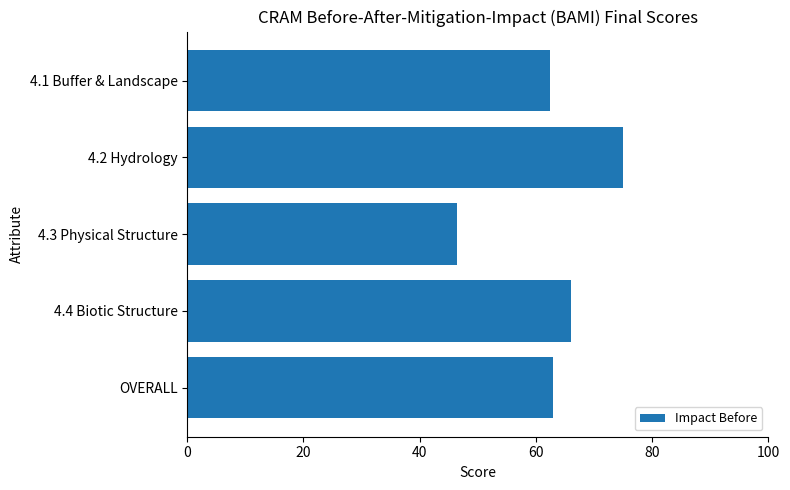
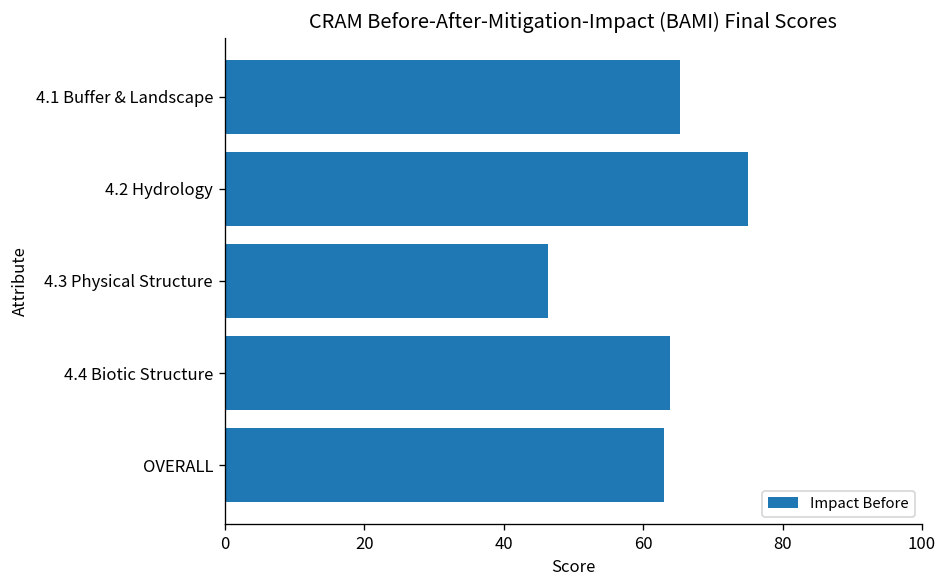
  {
-   "4.1 Buffer & Landscape": 63,
+   "4.1 Buffer & Landscape": 65,
    "4.2 Hydrology": 75,
    "4.3 Physical Structure": 46,
-   "4.4 Biotic Structure": 66,
+   "4.4 Biotic Structure": 64,
    "OVERALL": 63
  }
